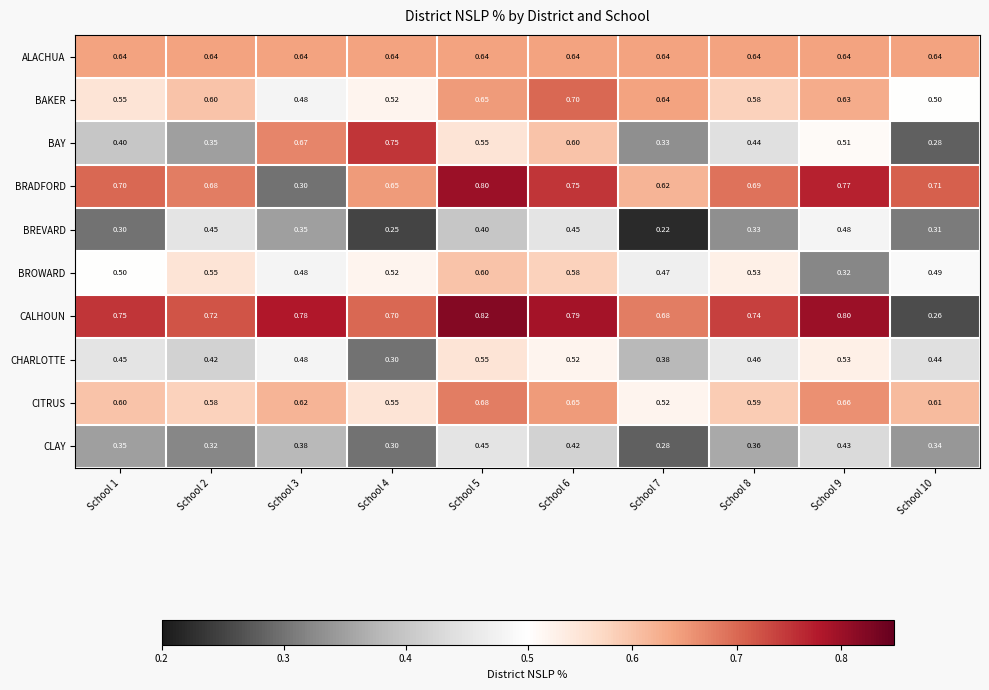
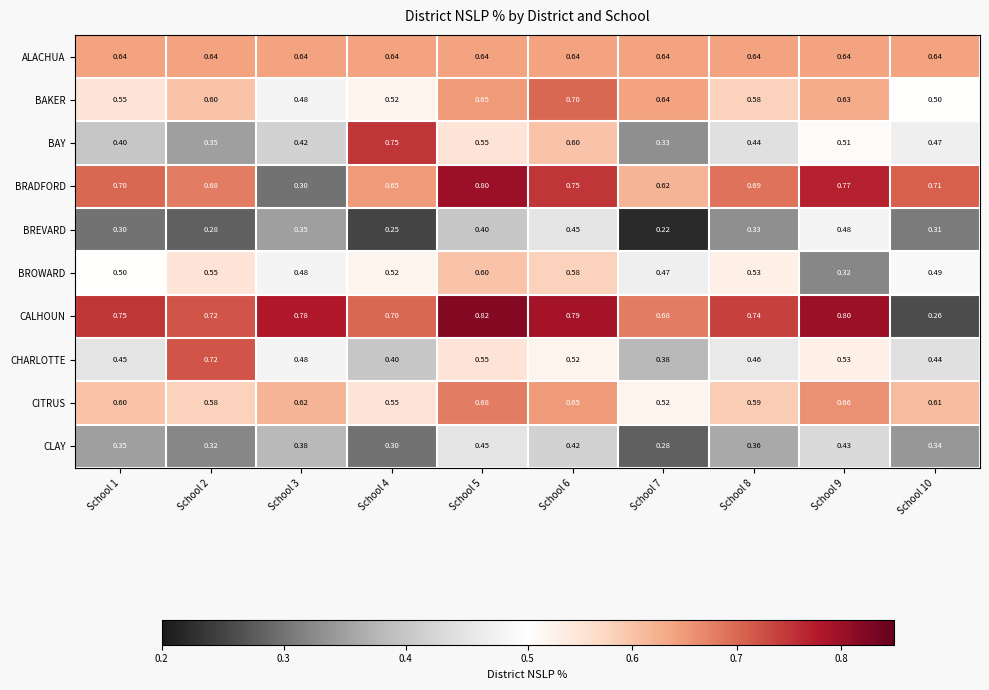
  {
    "ALACHUA": {
      "School 1": 0.64,
      "School 2": 0.64,
      "School 3": 0.64,
      "School 4": 0.64,
      "School 5": 0.64,
      "School 6": 0.64,
      "School 7": 0.64,
      "School 8": 0.64,
      "School 9": 0.64,
      "School 10": 0.64
    },
    "BAKER": {
      "School 1": 0.55,
      "School 2": 0.60,
      "School 3": 0.48,
      "School 4": 0.52,
      "School 5": 0.65,
      "School 6": 0.70,
      "School 7": 0.64,
      "School 8": 0.58,
      "School 9": 0.63,
      "School 10": 0.50
    },
    "BAY": {
      "School 1": 0.40,
      "School 2": 0.35,
-     "School 3": 0.67,
+     "School 3": 0.42,
      "School 4": 0.75,
      "School 5": 0.55,
      "School 6": 0.60,
      "School 7": 0.33,
      "School 8": 0.44,
      "School 9": 0.51,
-     "School 10": 0.28
+     "School 10": 0.47
    },
    "BRADFORD": {
      "School 1": 0.70,
      "School 2": 0.68,
      "School 3": 0.30,
      "School 4": 0.65,
      "School 5": 0.80,
      "School 6": 0.75,
      "School 7": 0.62,
      "School 8": 0.69,
      "School 9": 0.77,
      "School 10": 0.71
    },
    "BREVARD": {
      "School 1": 0.30,
-     "School 2": 0.45,
+     "School 2": 0.28,
      "School 3": 0.35,
      "School 4": 0.25,
      "School 5": 0.40,
      "School 6": 0.45,
      "School 7": 0.22,
      "School 8": 0.33,
      "School 9": 0.48,
      "School 10": 0.31
    },
    "BROWARD": {
      "School 1": 0.50,
      "School 2": 0.55,
      "School 3": 0.48,
      "School 4": 0.52,
      "School 5": 0.60,
      "School 6": 0.58,
      "School 7": 0.47,
      "School 8": 0.53,
      "School 9": 0.32,
      "School 10": 0.49
    },
    "CALHOUN": {
      "School 1": 0.75,
      "School 2": 0.72,
      "School 3": 0.78,
      "School 4": 0.70,
      "School 5": 0.82,
      "School 6": 0.79,
      "School 7": 0.68,
      "School 8": 0.74,
      "School 9": 0.80,
      "School 10": 0.26
    },
    "CHARLOTTE": {
      "School 1": 0.45,
-     "School 2": 0.42,
+     "School 2": 0.72,
      "School 3": 0.48,
-     "School 4": 0.30,
+     "School 4": 0.40,
      "School 5": 0.55,
      "School 6": 0.52,
      "School 7": 0.38,
      "School 8": 0.46,
      "School 9": 0.53,
      "School 10": 0.44
    },
    "CITRUS": {
      "School 1": 0.60,
      "School 2": 0.58,
      "School 3": 0.62,
      "School 4": 0.55,
      "School 5": 0.68,
      "School 6": 0.65,
      "School 7": 0.52,
      "School 8": 0.59,
      "School 9": 0.66,
      "School 10": 0.61
    },
    "CLAY": {
      "School 1": 0.35,
      "School 2": 0.32,
      "School 3": 0.38,
      "School 4": 0.30,
      "School 5": 0.45,
      "School 6": 0.42,
      "School 7": 0.28,
      "School 8": 0.36,
      "School 9": 0.43,
      "School 10": 0.34
    }
  }
